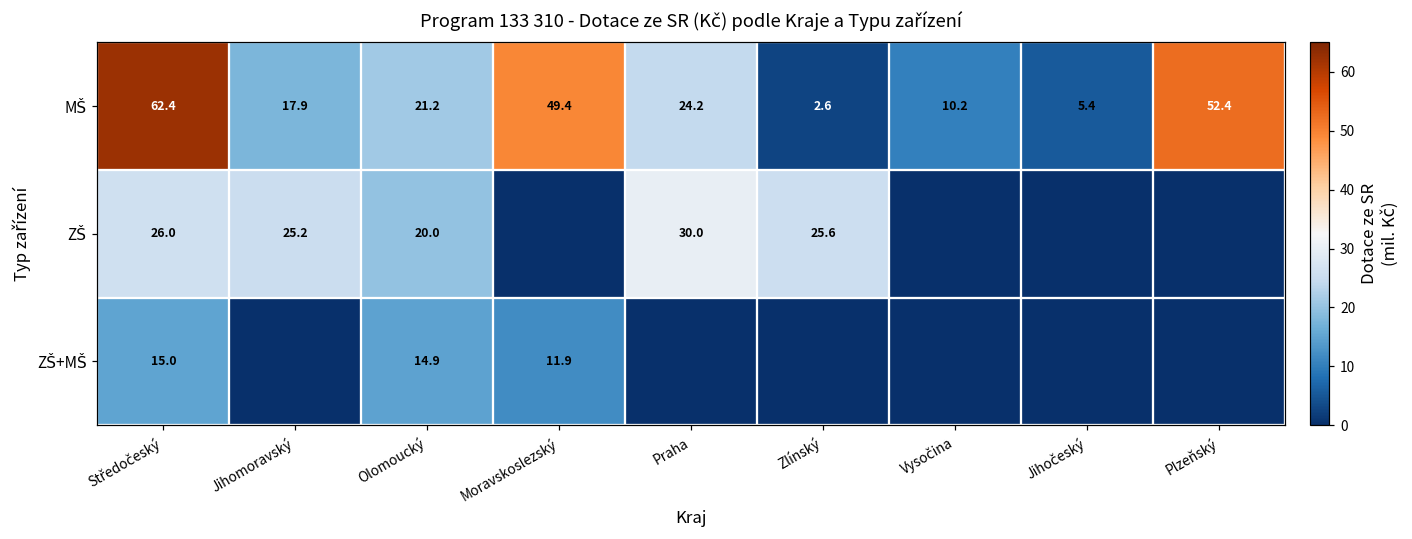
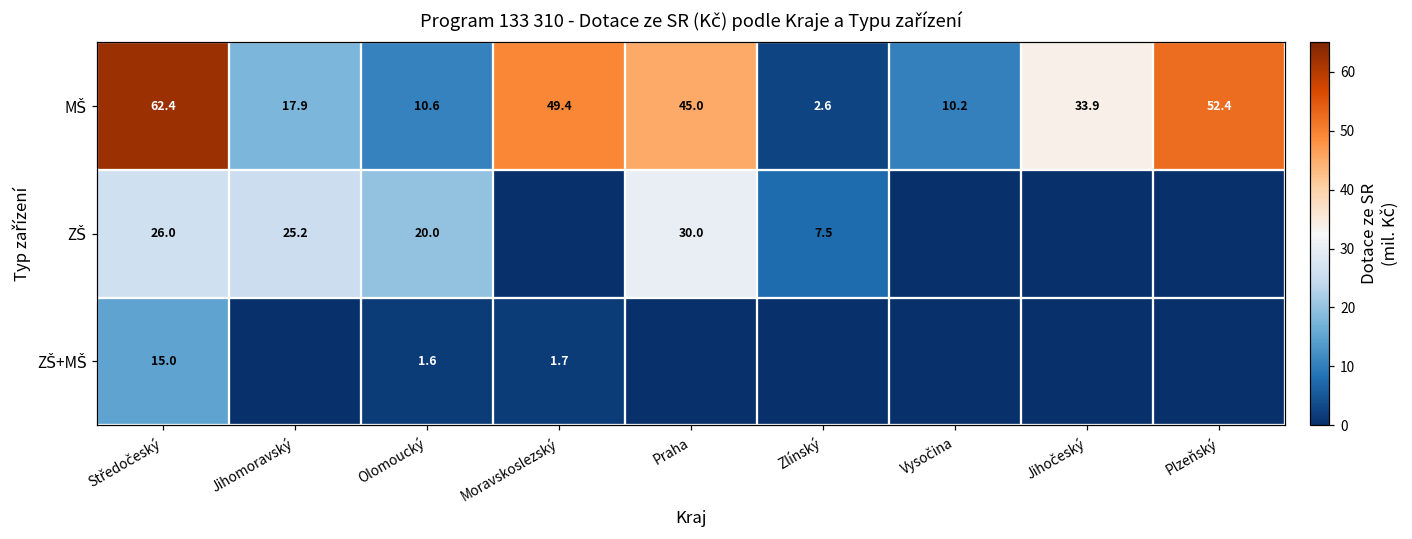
  {
    "MŠ": {
      "Středočeský": 62.4,
      "Jihomoravský": 17.9,
-     "Olomoucký": 21.2,
+     "Olomoucký": 10.6,
      "Moravskoslezský": 49.4,
-     "Praha": 24.2,
+     "Praha": 45.0,
      "Zlínský": 2.6,
      "Vysočina": 10.2,
-     "Jihočeský": 5.4,
+     "Jihočeský": 33.9,
      "Plzeňský": 52.4
    },
    "ZŠ": {
      "Středočeský": 26.0,
      "Jihomoravský": 25.2,
      "Olomoucký": 20.0,
      "Praha": 30.0,
-     "Zlínský": 25.6
+     "Zlínský": 7.5
    },
    "ZŠ+MŠ": {
      "Středočeský": 15.0,
-     "Olomoucký": 14.9,
-     "Moravskoslezský": 11.9
+     "Olomoucký": 1.6,
+     "Moravskoslezský": 1.7
    }
  }
